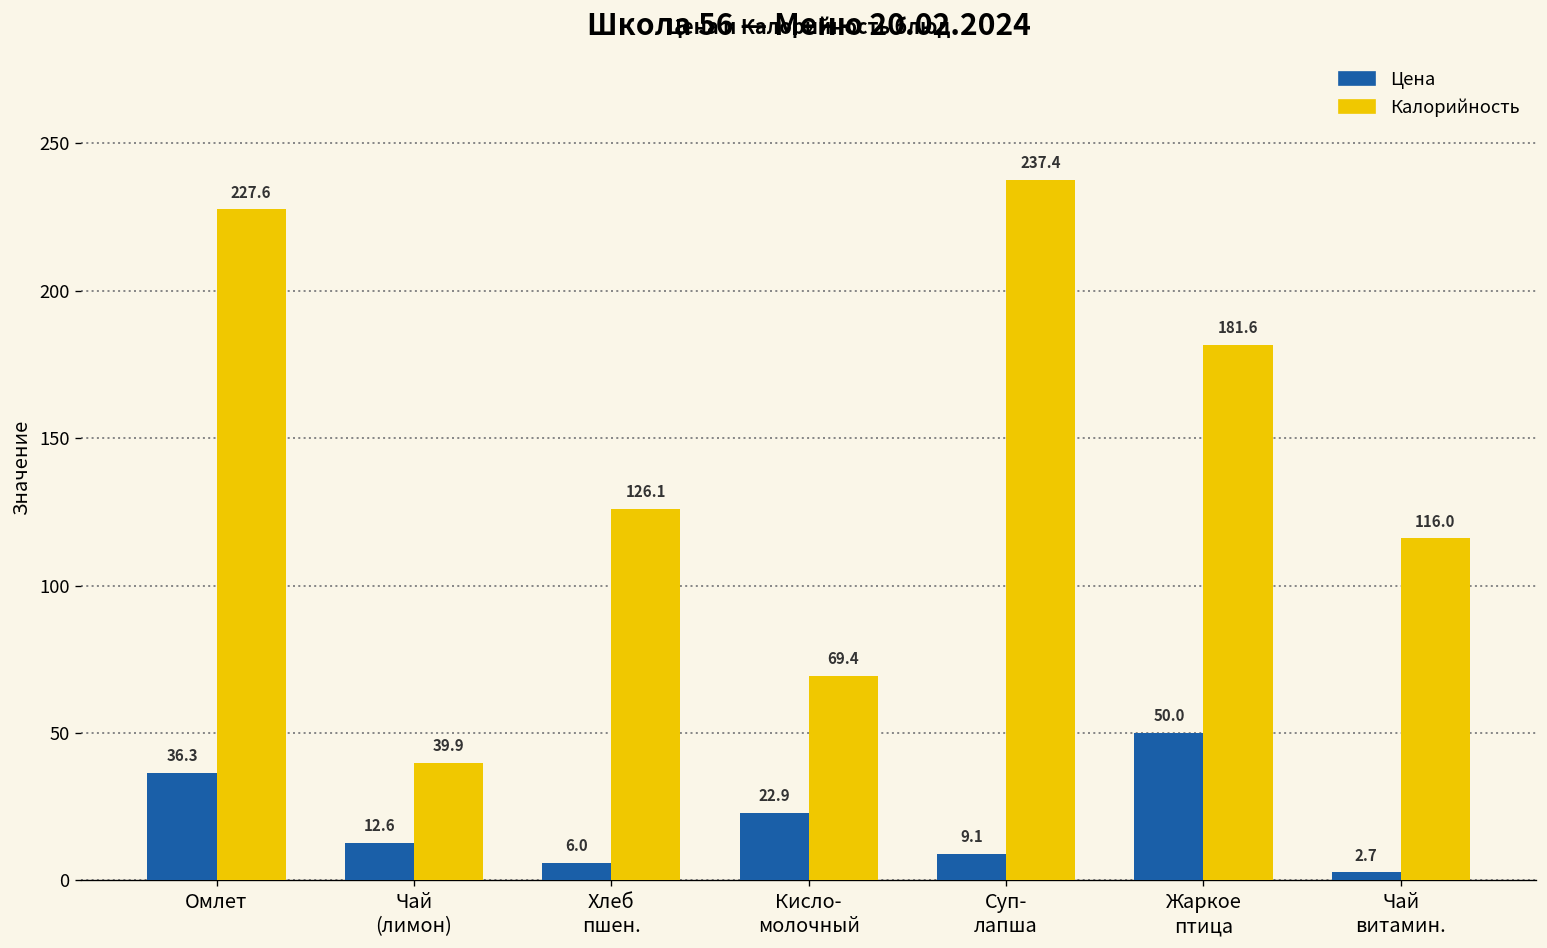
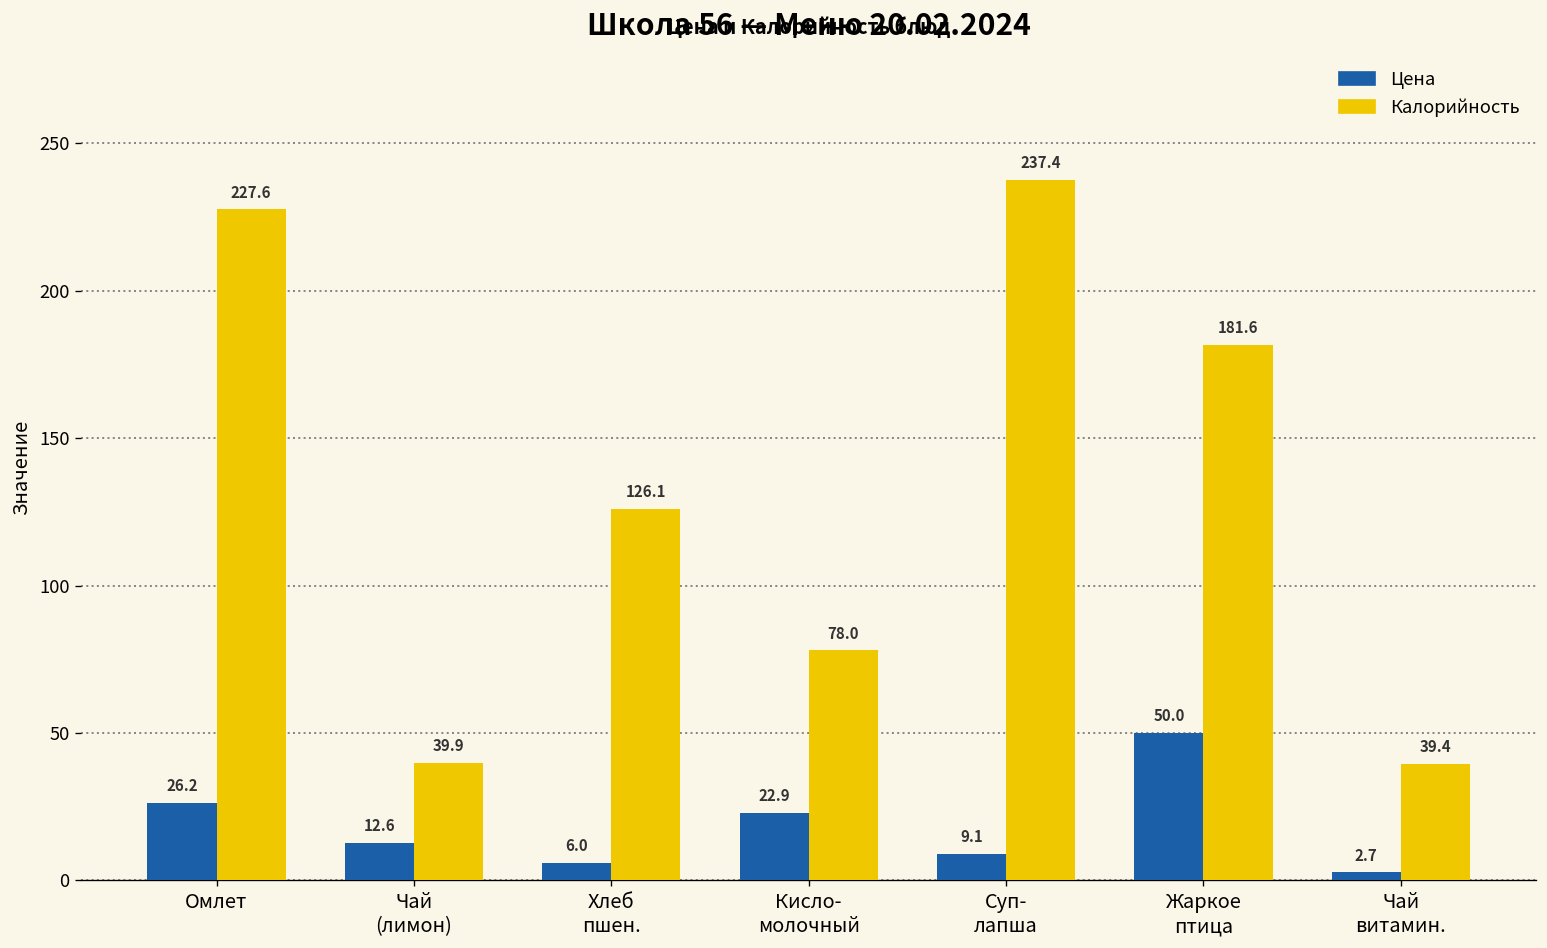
  {
    "Цена": {
-     "Омлет": 36.3,
+     "Омлет": 26.2,
      "Чай (лимон)": 12.6,
      "Хлеб пшен.": 6.0,
      "Кисло- молочный": 22.9,
      "Суп- лапша": 9.1,
      "Жаркое птица": 50.0,
      "Чай витамин.": 2.7
    },
    "Калорийность": {
      "Омлет": 227.6,
      "Чай (лимон)": 39.9,
      "Хлеб пшен.": 126.1,
-     "Кисло- молочный": 69.4,
+     "Кисло- молочный": 78.0,
      "Суп- лапша": 237.4,
      "Жаркое птица": 181.6,
-     "Чай витамин.": 116.0
+     "Чай витамин.": 39.4
    }
  }
